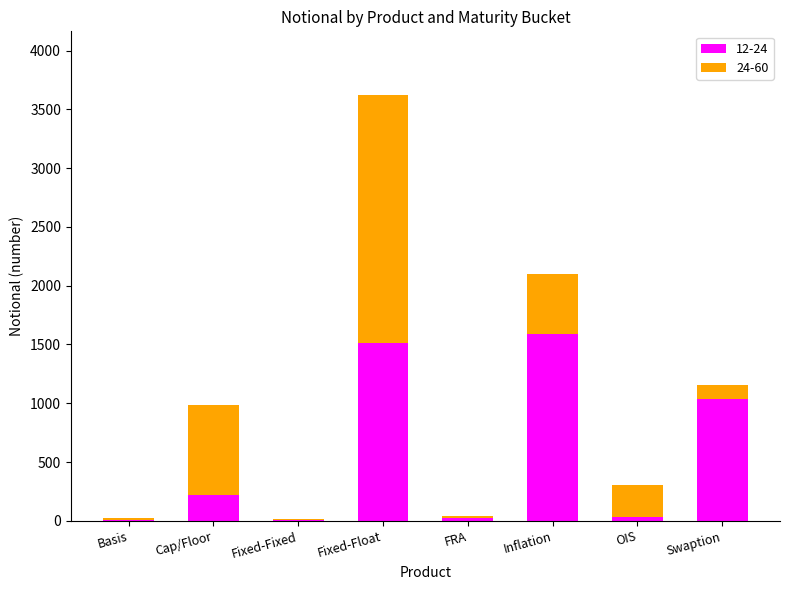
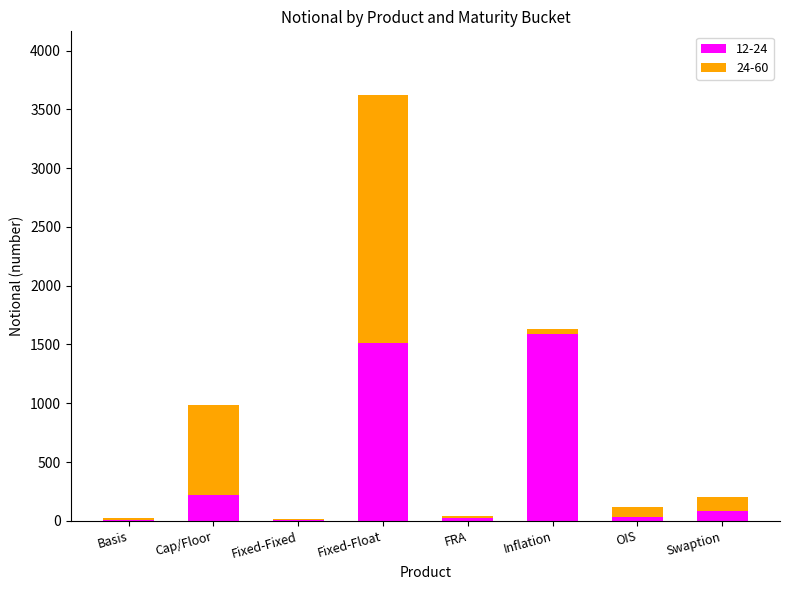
  {
    "12-24": {
      "Cap/Floor": 220,
      "Fixed-Float": 1520,
      "FRA": 30,
      "Inflation": 1590,
      "OIS": 40,
-     "Swaption": 1040
+     "Swaption": 80
    },
    "24-60": {
      "Cap/Floor": 760,
      "Fixed-Float": 2100,
-     "Inflation": 510,
-     "OIS": 270,
+     "Inflation": 40,
+     "OIS": 80,
      "Swaption": 120
    }
  }
